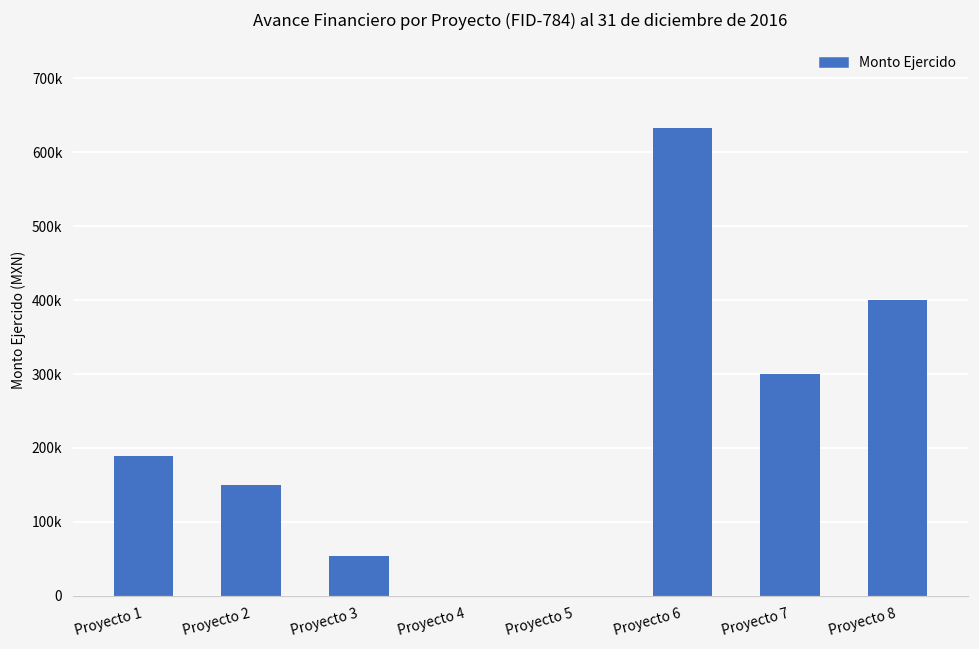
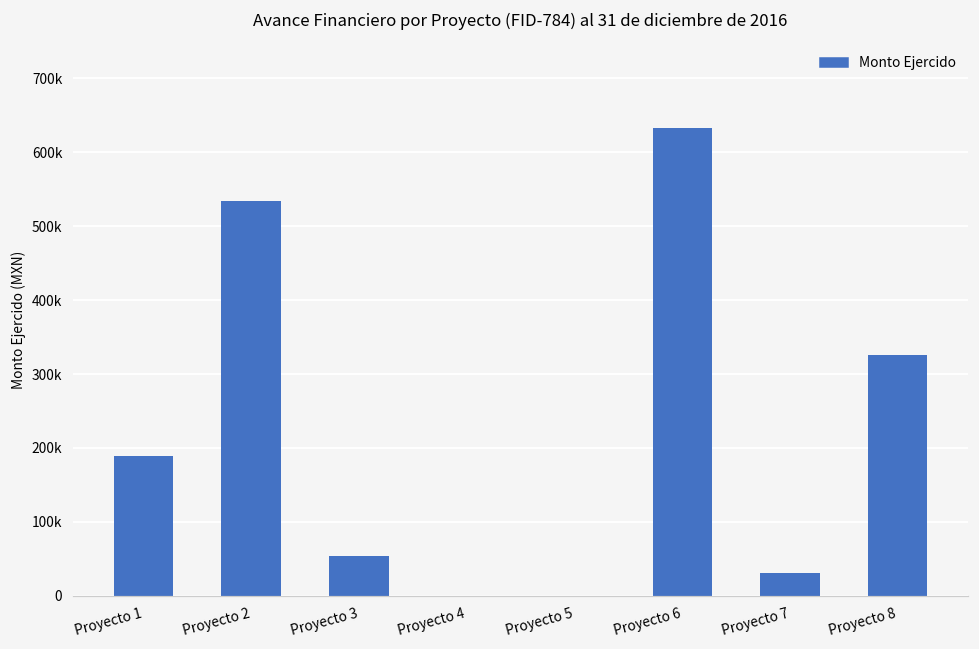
  {
    "Proyecto 1": 190000,
-   "Proyecto 2": 150000,
+   "Proyecto 2": 530000,
    "Proyecto 3": 50000,
    "Proyecto 4": 0,
    "Proyecto 5": 0,
    "Proyecto 6": 630000,
-   "Proyecto 7": 300000,
-   "Proyecto 8": 400000
+   "Proyecto 7": 30000,
+   "Proyecto 8": 330000
  }
